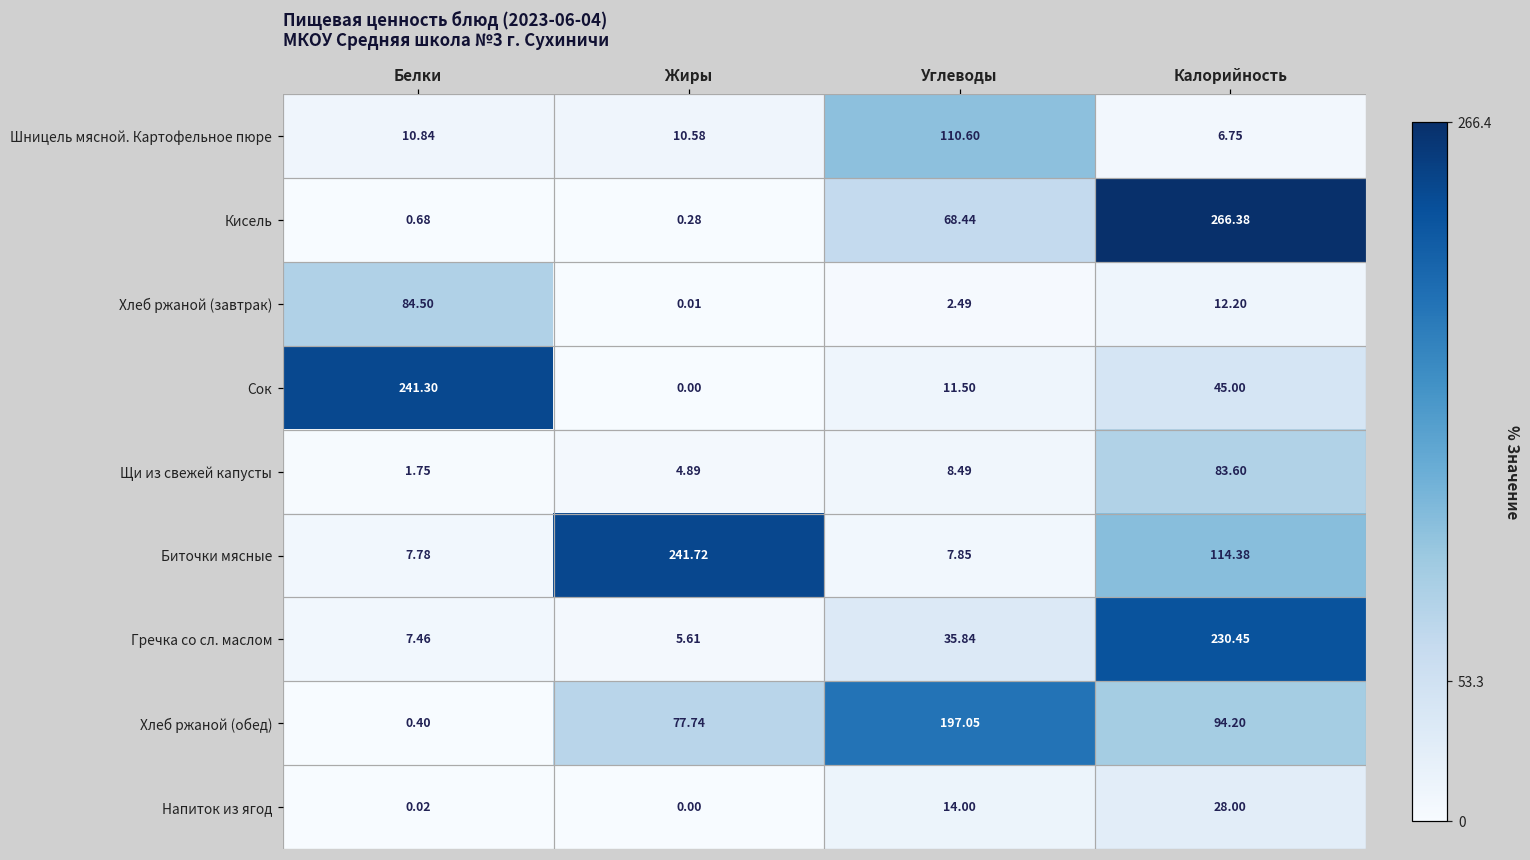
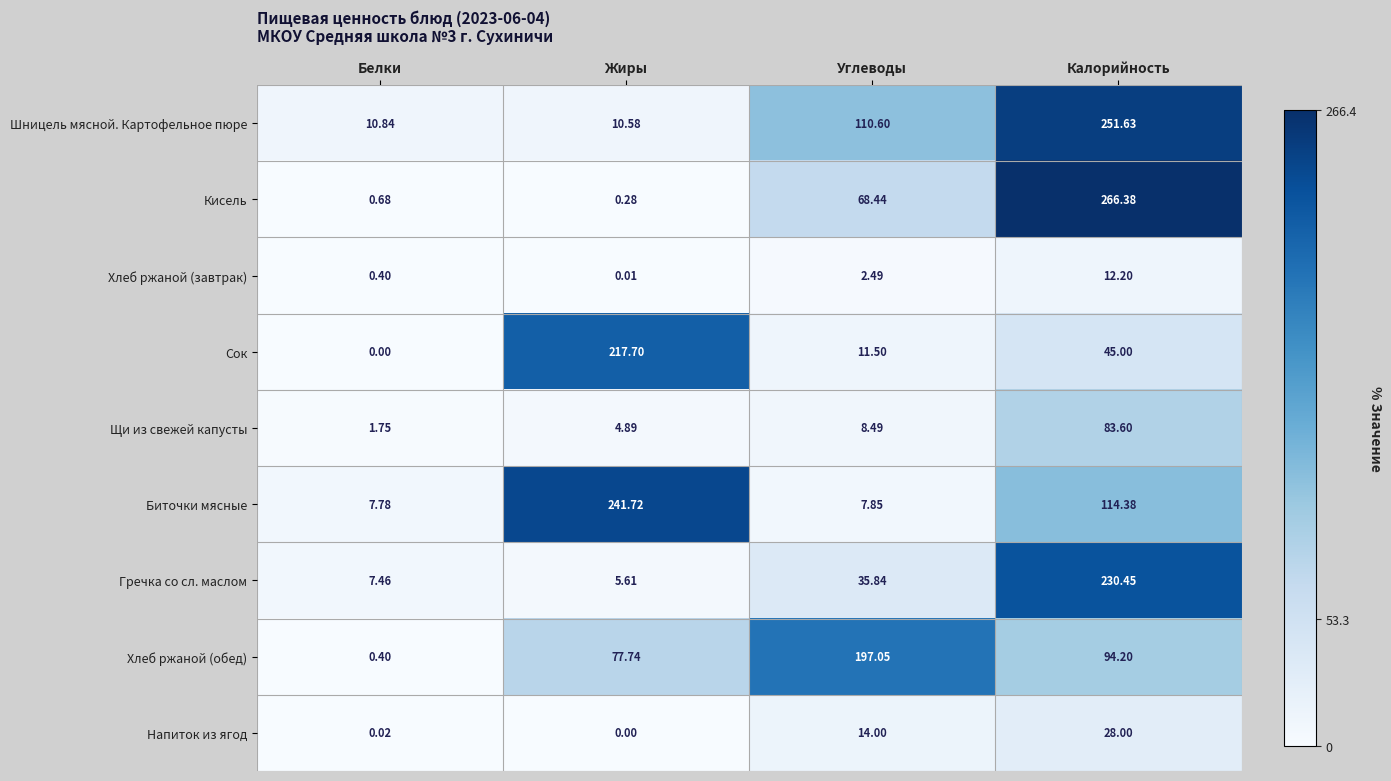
  {
    "Шницель мясной. Картофельное пюре": {
      "Белки": 10.84,
      "Жиры": 10.58,
      "Углеводы": 110.60,
-     "Калорийность": 6.75
+     "Калорийность": 251.63
    },
    "Кисель": {
      "Белки": 0.68,
      "Жиры": 0.28,
      "Углеводы": 68.44,
      "Калорийность": 266.38
    },
    "Хлеб ржаной (завтрак)": {
-     "Белки": 84.50,
+     "Белки": 0.40,
      "Жиры": 0.01,
      "Углеводы": 2.49,
      "Калорийность": 12.20
    },
    "Сок": {
-     "Белки": 241.30,
-     "Жиры": 0.00,
+     "Белки": 0.00,
+     "Жиры": 217.70,
      "Углеводы": 11.50,
      "Калорийность": 45.00
    },
    "Щи из свежей капусты": {
      "Белки": 1.75,
      "Жиры": 4.89,
      "Углеводы": 8.49,
      "Калорийность": 83.60
    },
    "Биточки мясные": {
      "Белки": 7.78,
      "Жиры": 241.72,
      "Углеводы": 7.85,
      "Калорийность": 114.38
    },
    "Гречка со сл. маслом": {
      "Белки": 7.46,
      "Жиры": 5.61,
      "Углеводы": 35.84,
      "Калорийность": 230.45
    },
    "Хлеб ржаной (обед)": {
      "Белки": 0.40,
      "Жиры": 77.74,
      "Углеводы": 197.05,
      "Калорийность": 94.20
    },
    "Напиток из ягод": {
      "Белки": 0.02,
      "Жиры": 0.00,
      "Углеводы": 14.00,
      "Калорийность": 28.00
    }
  }
